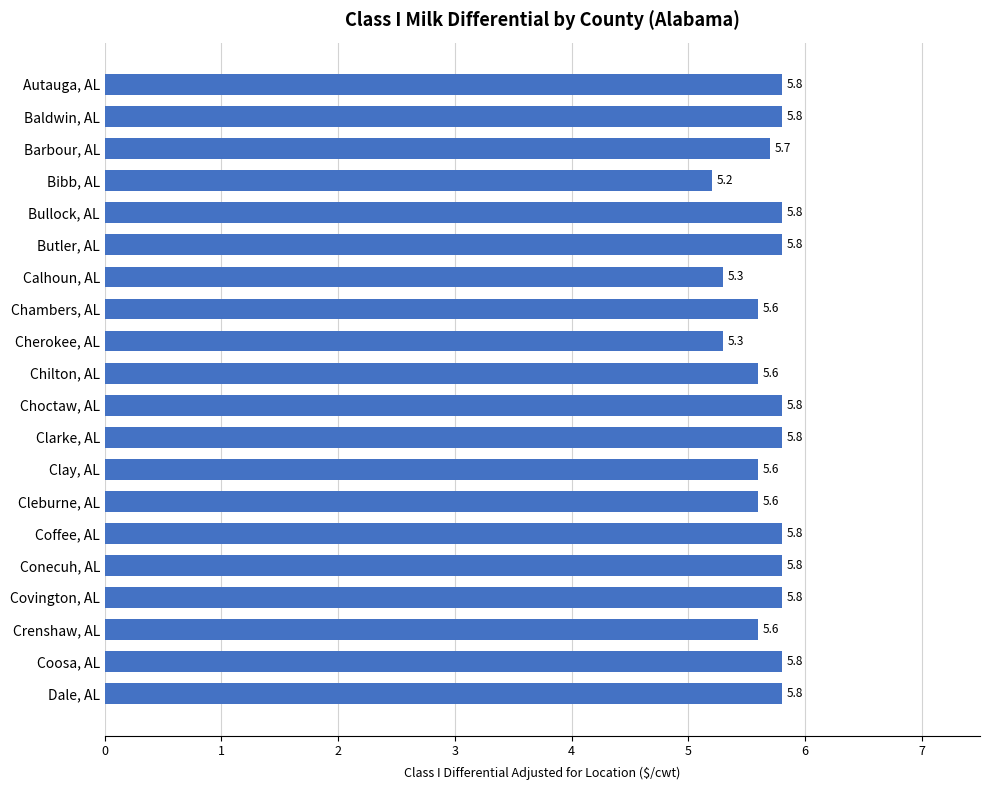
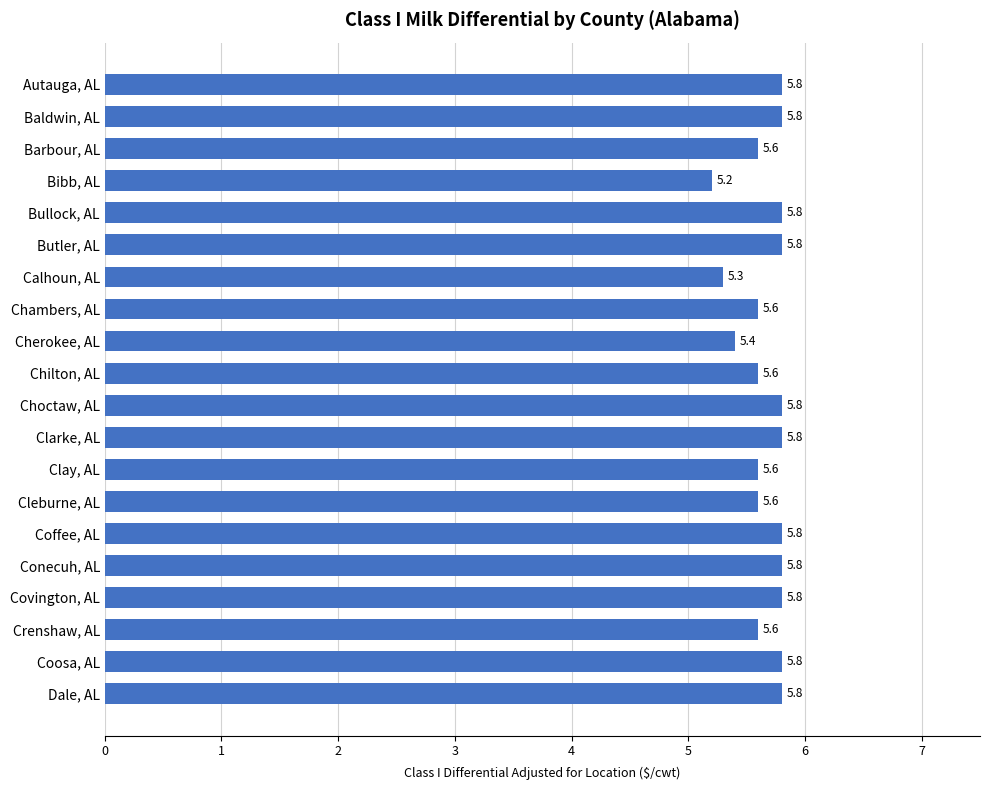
  {
    "Autauga, AL": 5.8,
    "Baldwin, AL": 5.8,
-   "Barbour, AL": 5.7,
+   "Barbour, AL": 5.6,
    "Bibb, AL": 5.2,
    "Bullock, AL": 5.8,
    "Butler, AL": 5.8,
    "Calhoun, AL": 5.3,
    "Chambers, AL": 5.6,
-   "Cherokee, AL": 5.3,
+   "Cherokee, AL": 5.4,
    "Chilton, AL": 5.6,
    "Choctaw, AL": 5.8,
    "Clarke, AL": 5.8,
    "Clay, AL": 5.6,
    "Cleburne, AL": 5.6,
    "Coffee, AL": 5.8,
    "Conecuh, AL": 5.8,
    "Covington, AL": 5.8,
    "Crenshaw, AL": 5.6,
    "Coosa, AL": 5.8,
    "Dale, AL": 5.8
  }
